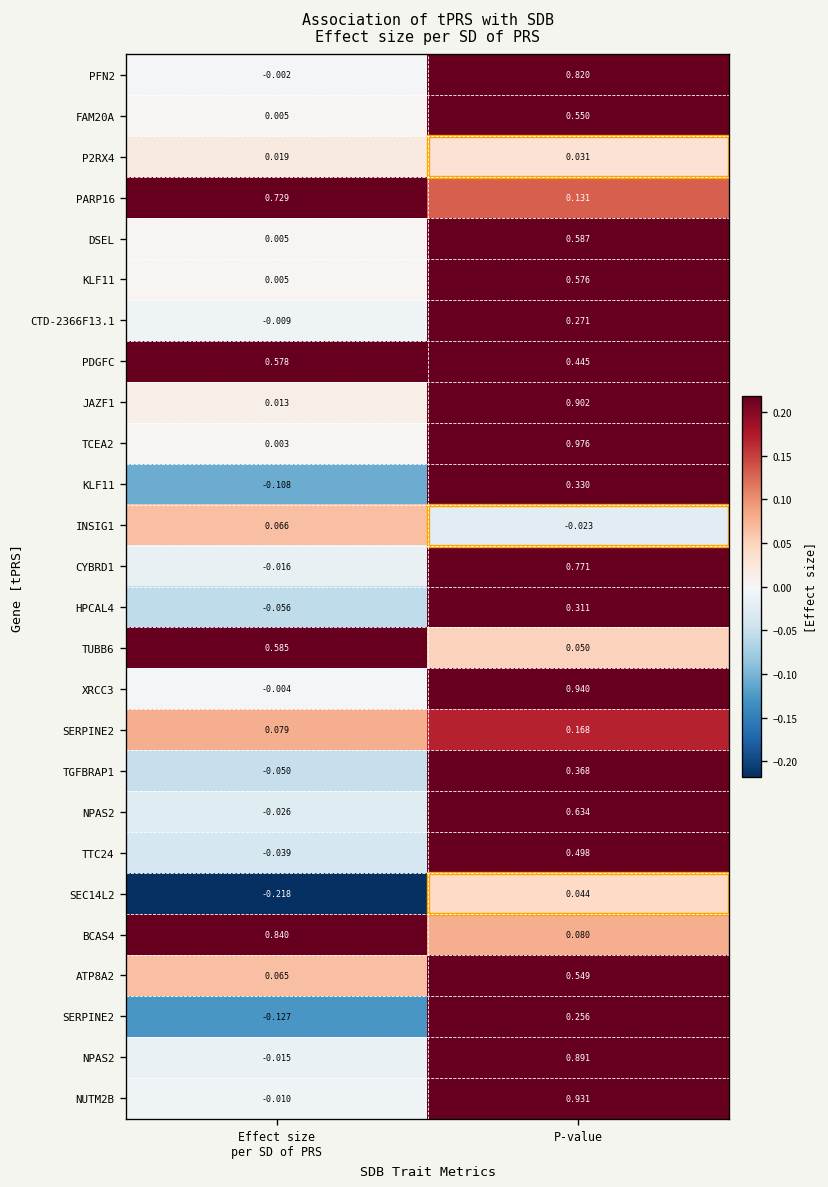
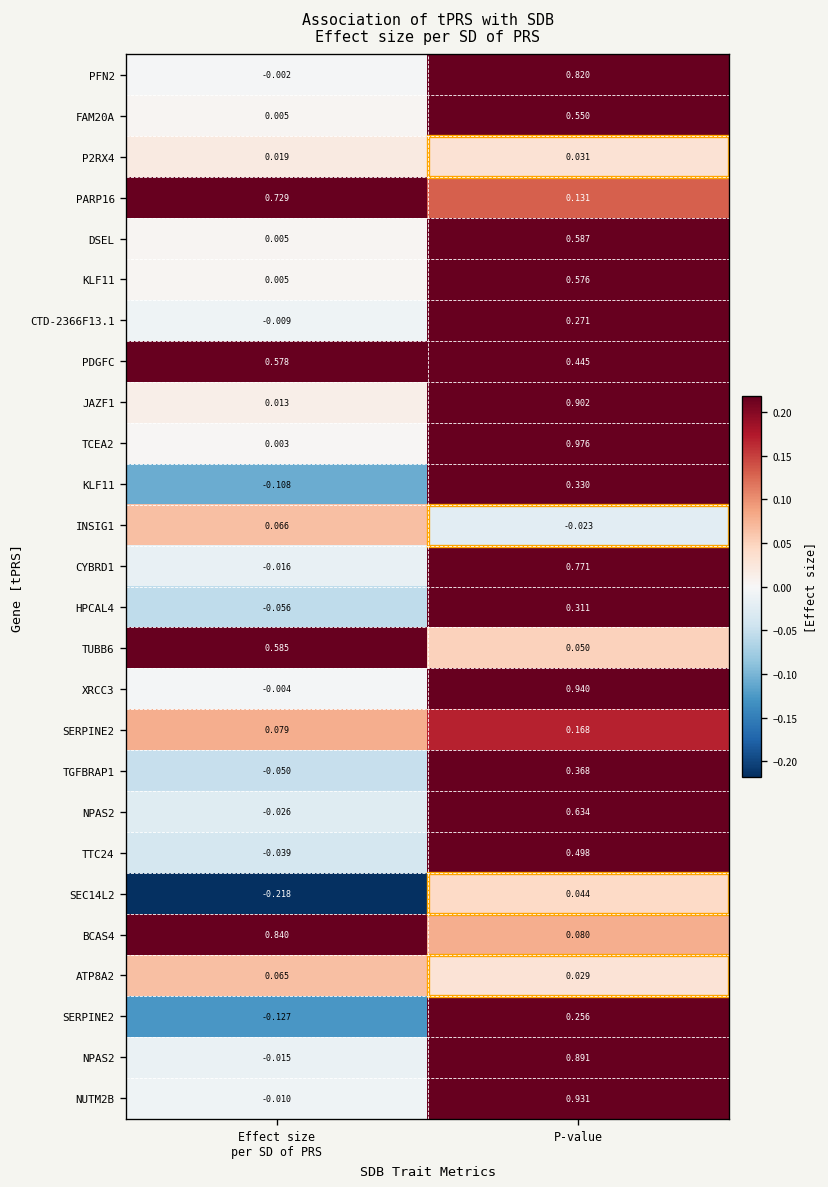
  {
    "PFN2": {
      "Effect size per SD of PRS": -0.002,
      "P-value": 0.820
    },
    "FAM20A": {
      "Effect size per SD of PRS": 0.005,
      "P-value": 0.550
    },
    "P2RX4": {
      "Effect size per SD of PRS": 0.019,
      "P-value": 0.031
    },
    "PARP16": {
      "Effect size per SD of PRS": 0.729,
      "P-value": 0.131
    },
    "DSEL": {
      "Effect size per SD of PRS": 0.005,
      "P-value": 0.587
    },
    "CTD-2366F13.1": {
      "Effect size per SD of PRS": -0.009,
      "P-value": 0.271
    },
    "PDGFC": {
      "Effect size per SD of PRS": 0.578,
      "P-value": 0.445
    },
    "JAZF1": {
      "Effect size per SD of PRS": 0.013,
      "P-value": 0.902
    },
    "TCEA2": {
      "Effect size per SD of PRS": 0.003,
      "P-value": 0.976
    },
    "INSIG1": {
      "Effect size per SD of PRS": 0.066,
      "P-value": -0.023
    },
    "CYBRD1": {
      "Effect size per SD of PRS": -0.016,
      "P-value": 0.771
    },
    "HPCAL4": {
      "Effect size per SD of PRS": -0.056,
      "P-value": 0.311
    },
    "TUBB6": {
      "Effect size per SD of PRS": 0.585,
      "P-value": 0.050
    },
    "XRCC3": {
      "Effect size per SD of PRS": -0.004,
      "P-value": 0.940
    },
    "TGFBRAP1": {
      "Effect size per SD of PRS": -0.050,
      "P-value": 0.368
    },
    "TTC24": {
      "Effect size per SD of PRS": -0.039,
      "P-value": 0.498
    },
    "SEC14L2": {
      "Effect size per SD of PRS": -0.218,
      "P-value": 0.044
    },
    "BCAS4": {
      "Effect size per SD of PRS": 0.840,
      "P-value": 0.080
    },
    "ATP8A2": {
      "Effect size per SD of PRS": 0.065,
-     "P-value": 0.549
+     "P-value": 0.029
    },
    "NUTM2B": {
      "Effect size per SD of PRS": -0.010,
      "P-value": 0.931
    }
  }
